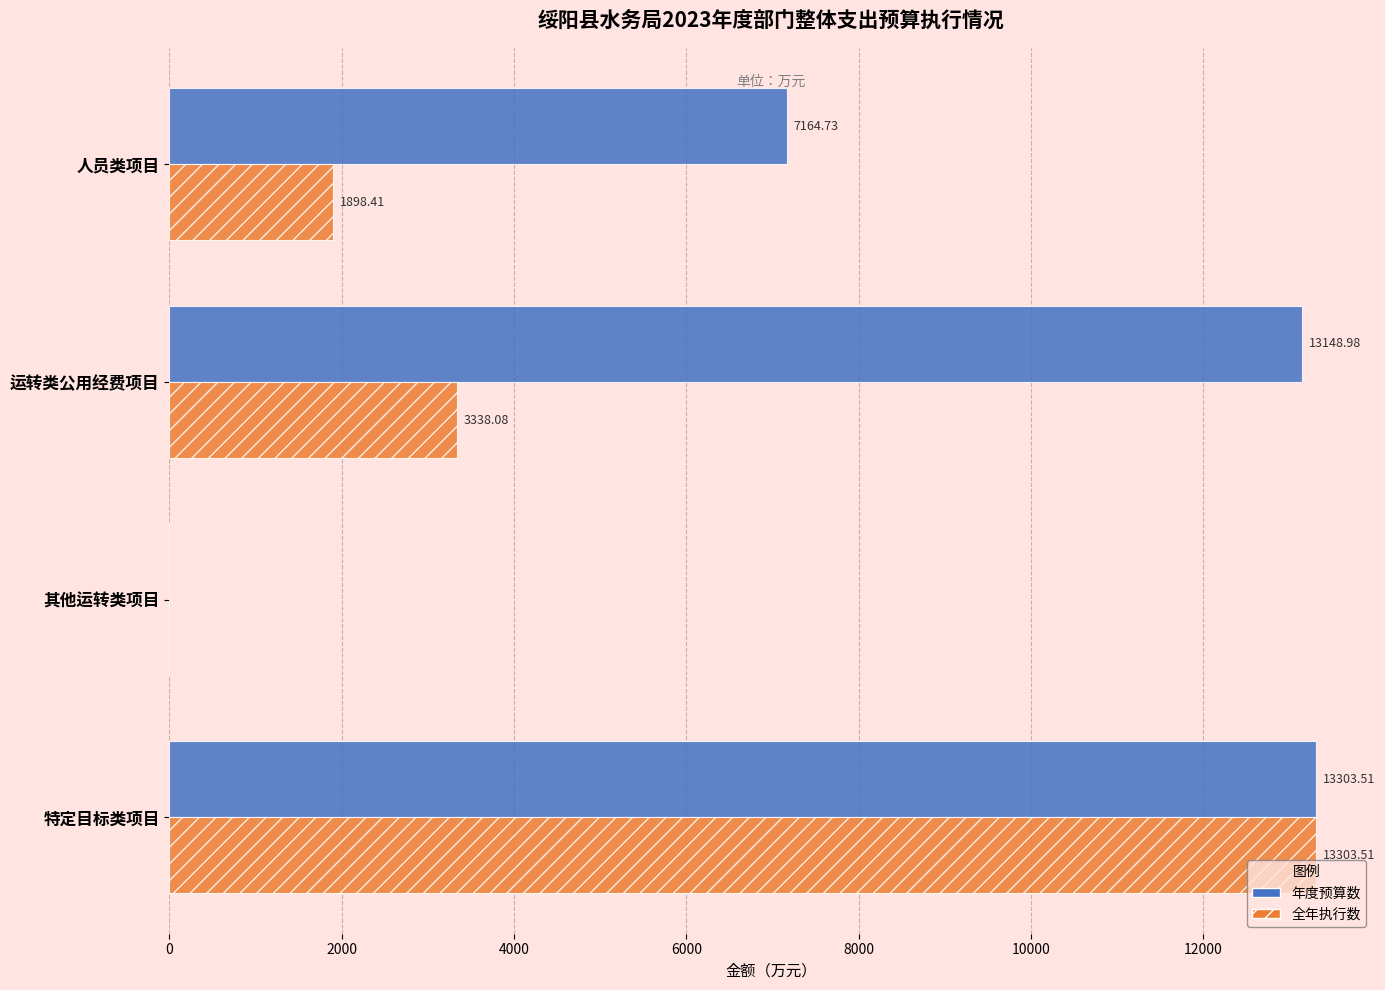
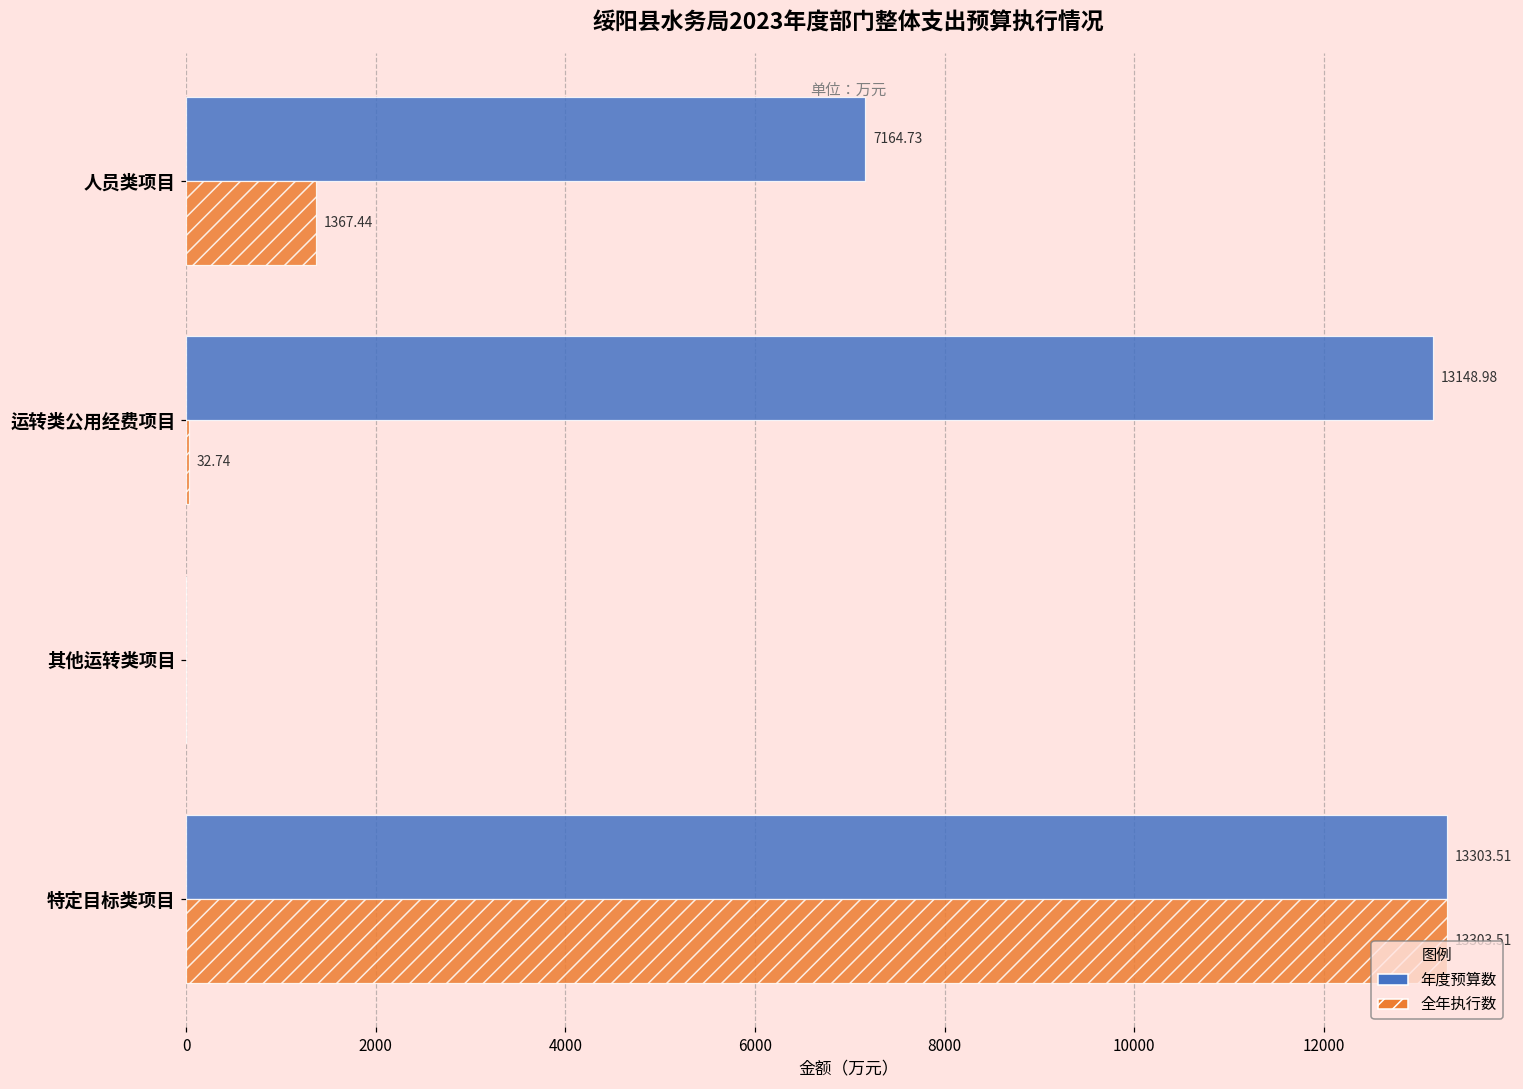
  {
    "年度预算数": {
      "人员类项目": 7164.73,
      "运转类公用经费项目": 13148.98,
      "特定目标类项目": 13303.51
    },
    "全年执行数": {
-     "人员类项目": 1898.41,
-     "运转类公用经费项目": 3338.08
+     "人员类项目": 1367.44,
+     "运转类公用经费项目": 32.74
    }
  }
